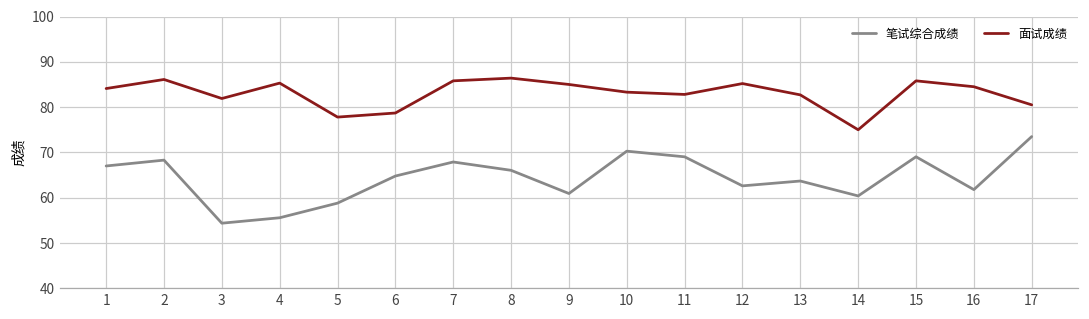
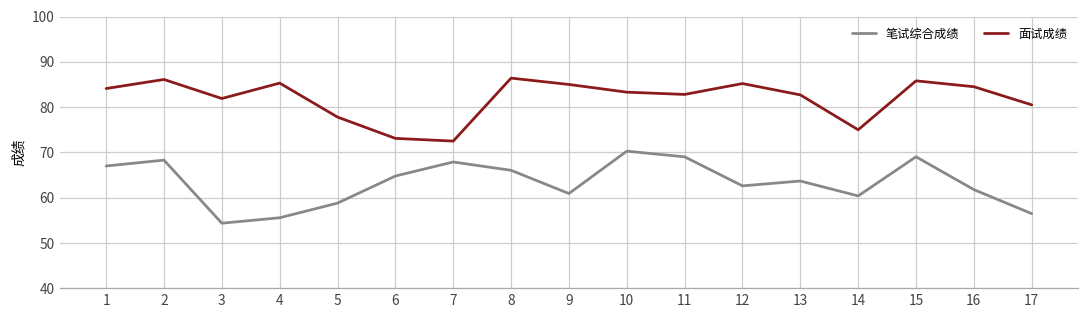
  {
    "笔试综合成绩": {
      "1": 67,
      "2": 68,
      "3": 54,
      "4": 56,
      "5": 59,
      "6": 65,
      "7": 68,
      "8": 66,
      "9": 61,
      "10": 70,
      "11": 69,
      "12": 63,
      "13": 64,
      "14": 60,
      "15": 69,
      "16": 62,
-     "17": 74
+     "17": 56
    },
    "面试成绩": {
      "1": 84,
      "2": 86,
      "3": 82,
      "4": 85,
      "5": 78,
-     "6": 79,
-     "7": 86,
+     "6": 73,
+     "7": 73,
      "8": 86,
      "9": 85,
      "10": 83,
      "11": 83,
      "12": 85,
      "13": 83,
      "14": 75,
      "15": 86,
      "16": 85,
      "17": 81
    }
  }
